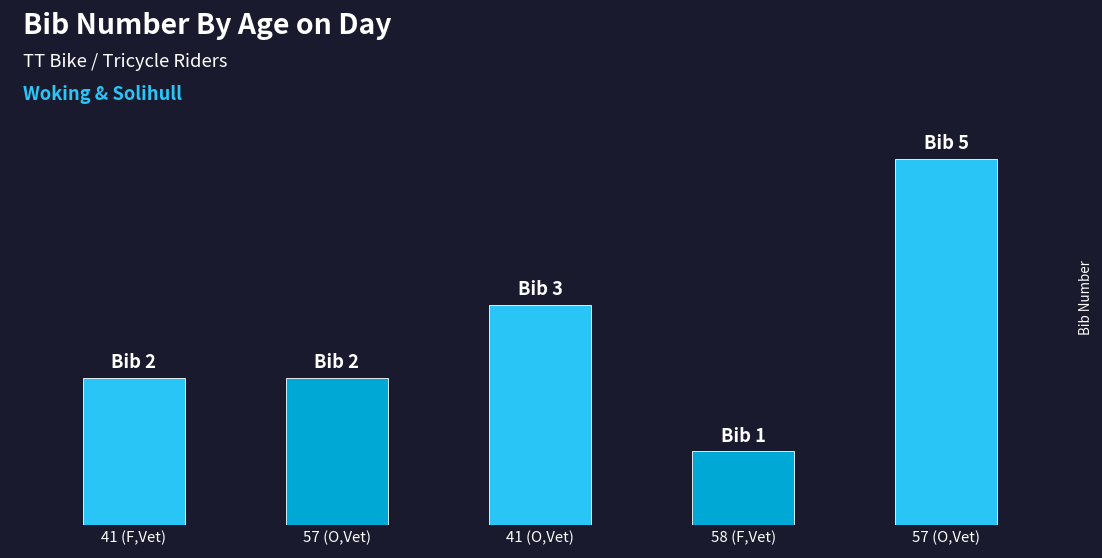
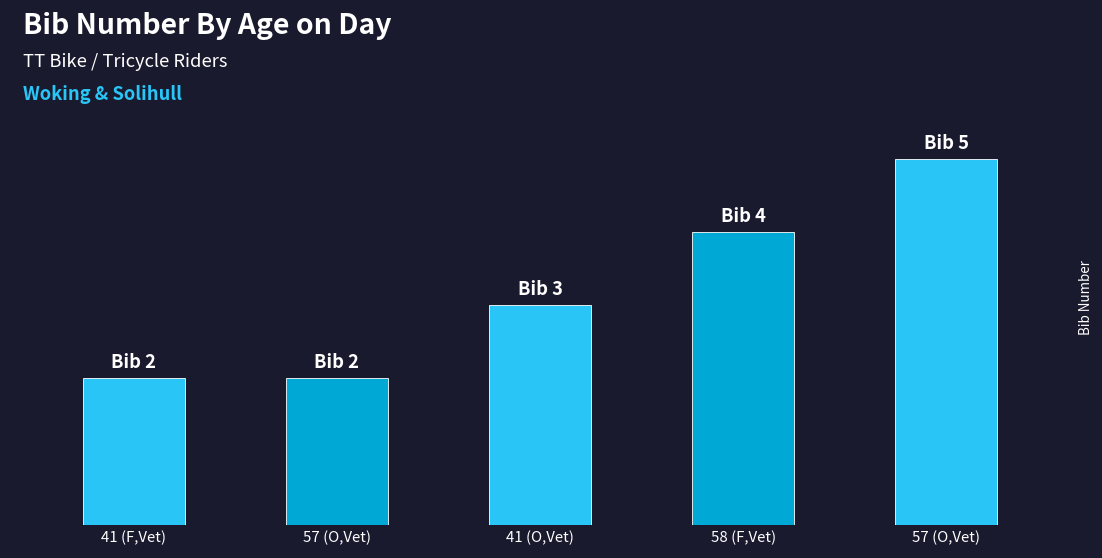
  {
    "41 (F,Vet)": 2,
    "41 (O,Vet)": 3,
-   "58 (F,Vet)": 1
+   "58 (F,Vet)": 4
  }
